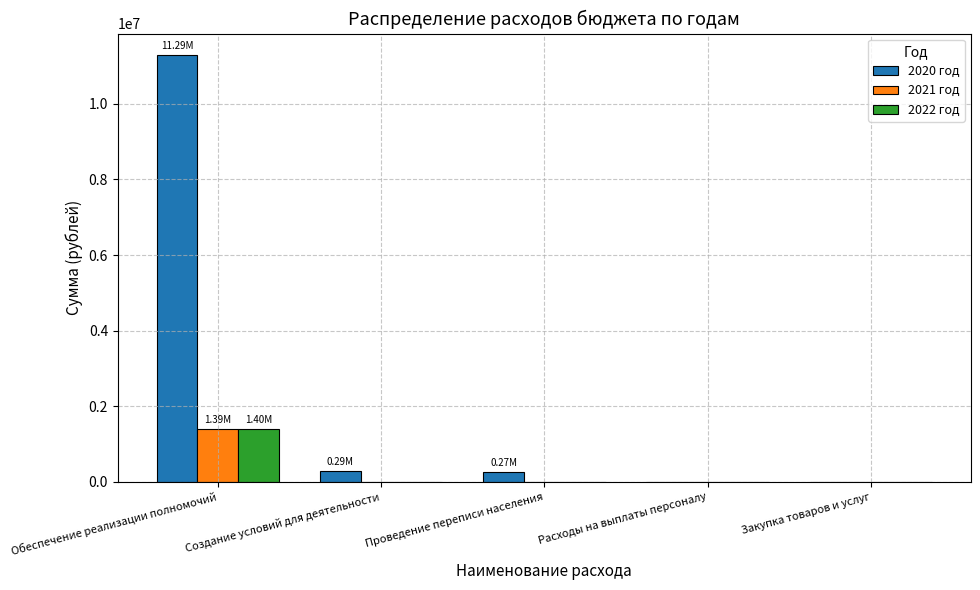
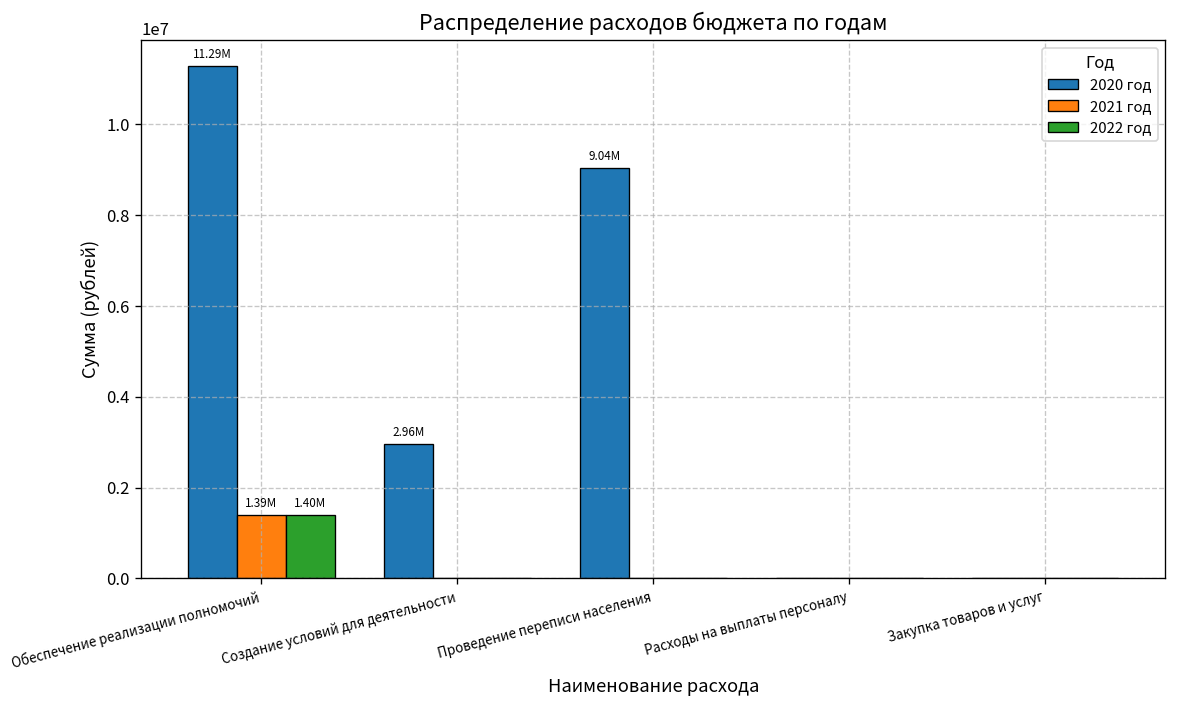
  {
    "2020 год": {
      "Обеспечение реализации полномочий": "11.29M",
-     "Создание условий для деятельности": "0.29M",
-     "Проведение переписи населения": "0.27M"
+     "Создание условий для деятельности": "2.96M",
+     "Проведение переписи населения": "9.04M"
    },
    "2021 год": {
      "Обеспечение реализации полномочий": "1.39M"
    },
    "2022 год": {
      "Обеспечение реализации полномочий": "1.40M"
    }
  }
